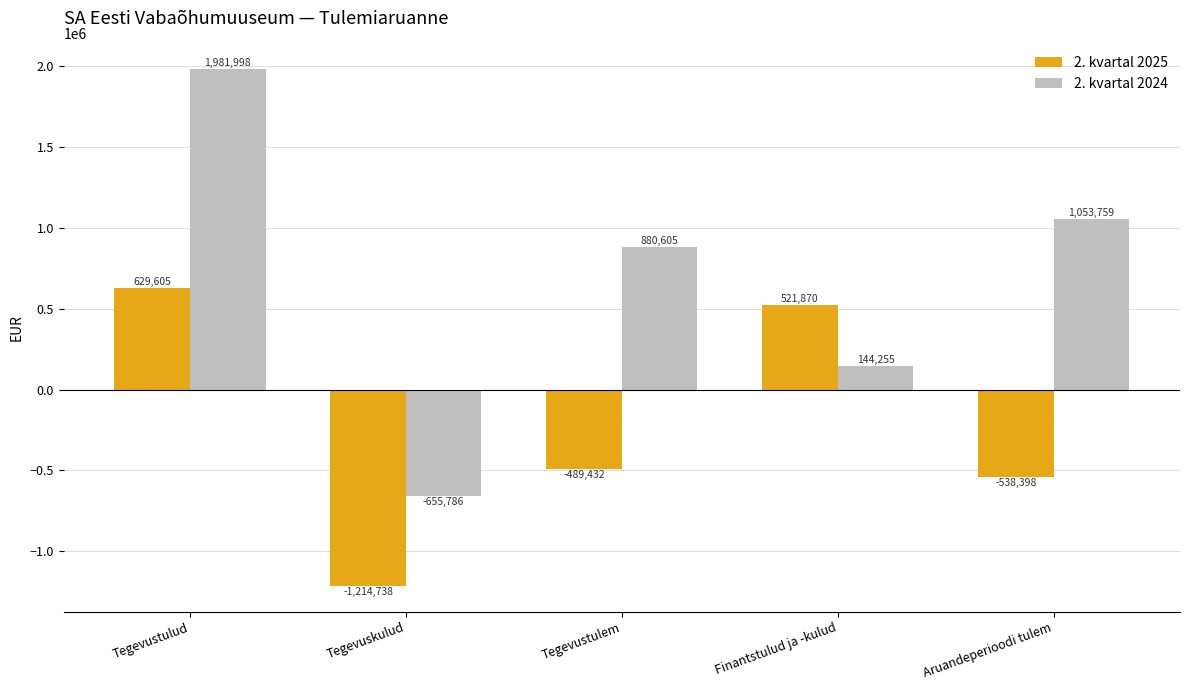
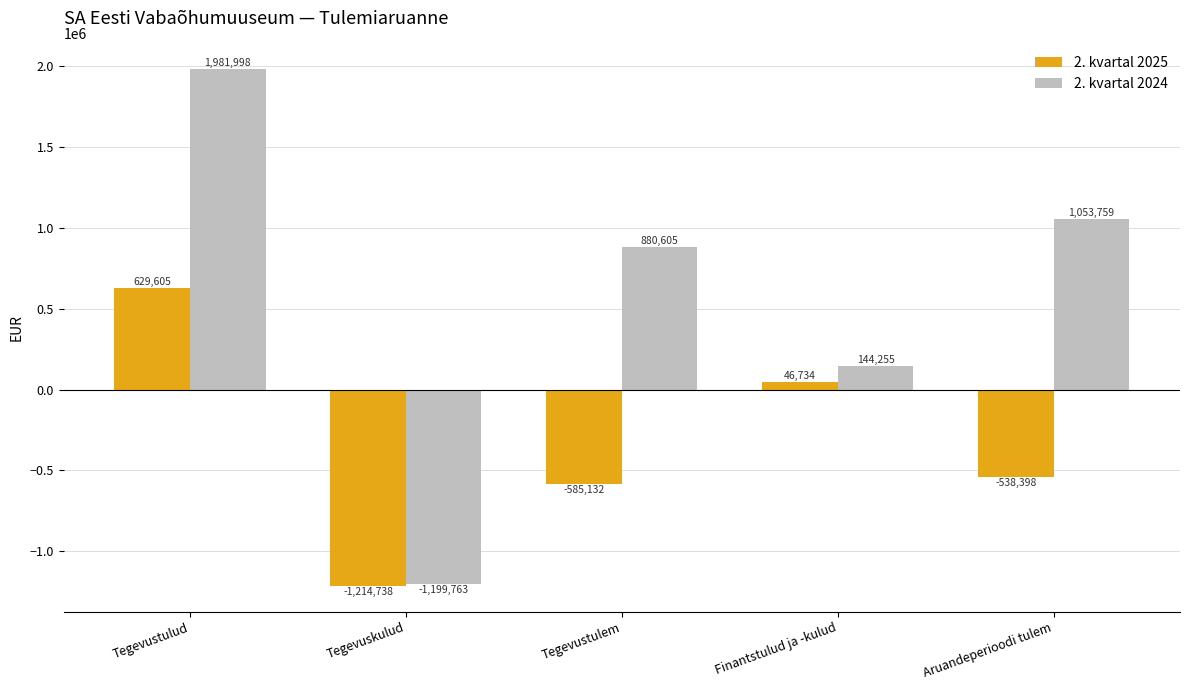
  {
    "2. kvartal 2025": {
      "Tegevustulud": "629,605",
      "Tegevuskulud": "-1,214,738",
-     "Tegevustulem": "-489,432",
-     "Finantstulud ja -kulud": "521,870",
+     "Tegevustulem": "-585,132",
+     "Finantstulud ja -kulud": "46,734",
      "Aruandeperioodi tulem": "-538,398"
    },
    "2. kvartal 2024": {
      "Tegevustulud": "1,981,998",
-     "Tegevuskulud": "-655,786",
+     "Tegevuskulud": "-1,199,763",
      "Tegevustulem": "880,605",
      "Finantstulud ja -kulud": "144,255",
      "Aruandeperioodi tulem": "1,053,759"
    }
  }
